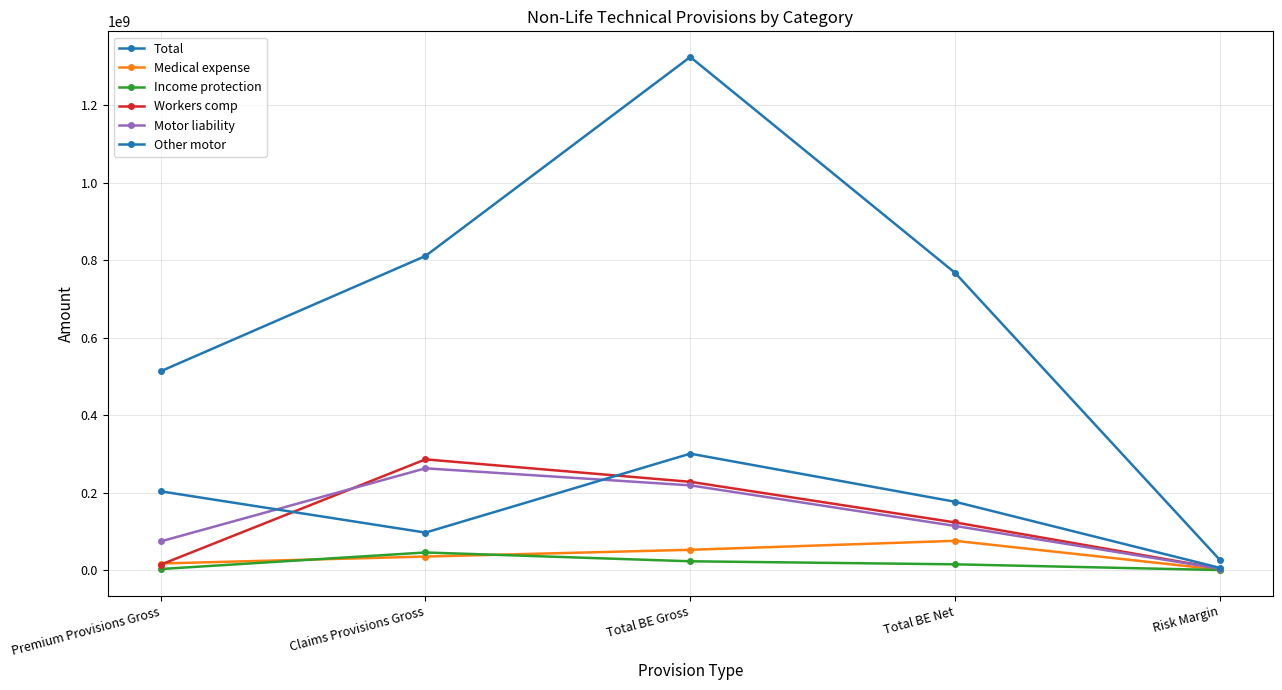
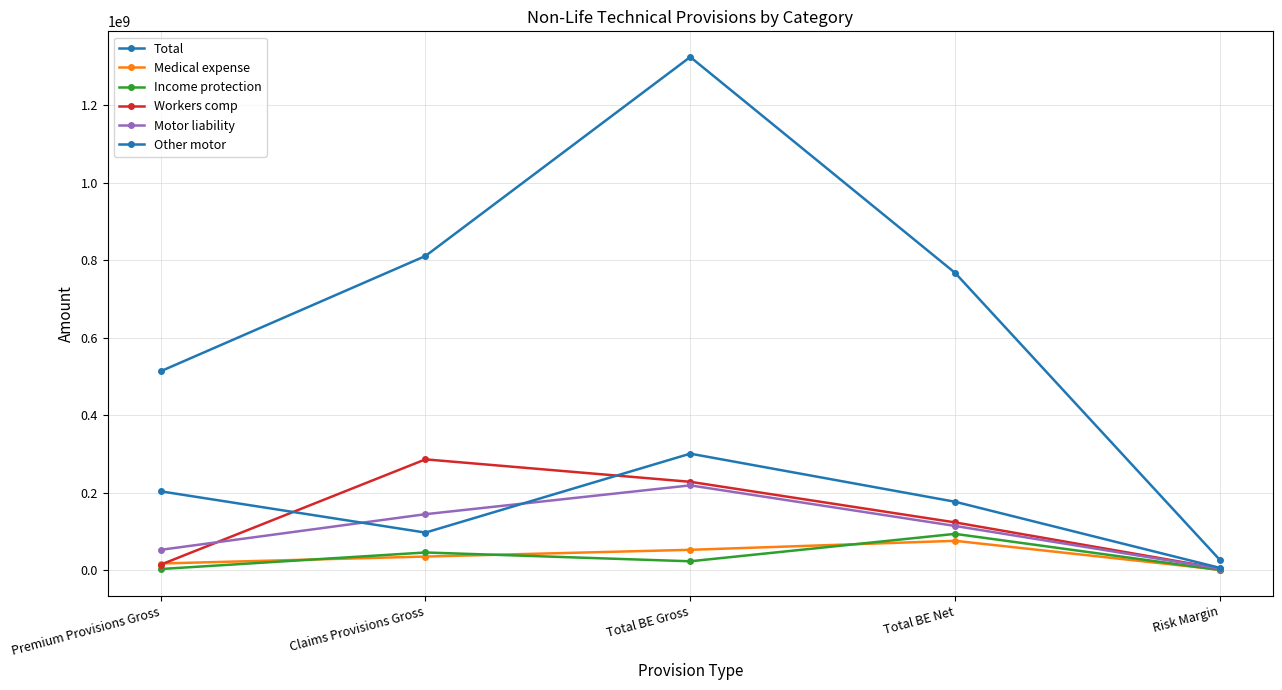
  {
    "Medical expense": {
      "Claims Provisions Gross": 40000000,
      "Total BE Gross": 50000000,
      "Total BE Net": 80000000
    },
    "Income protection": {
      "Premium Provisions Gross": 0,
      "Claims Provisions Gross": 50000000,
      "Total BE Gross": 20000000,
-     "Total BE Net": 20000000
+     "Total BE Net": 90000000
    },
    "Workers comp": {
      "Claims Provisions Gross": 290000000,
      "Total BE Gross": 230000000,
      "Total BE Net": 120000000
    },
    "Motor liability": {
-     "Premium Provisions Gross": 70000000,
-     "Claims Provisions Gross": 260000000,
+     "Premium Provisions Gross": 50000000,
+     "Claims Provisions Gross": 140000000,
      "Total BE Gross": 220000000,
      "Total BE Net": 110000000
    }
  }
